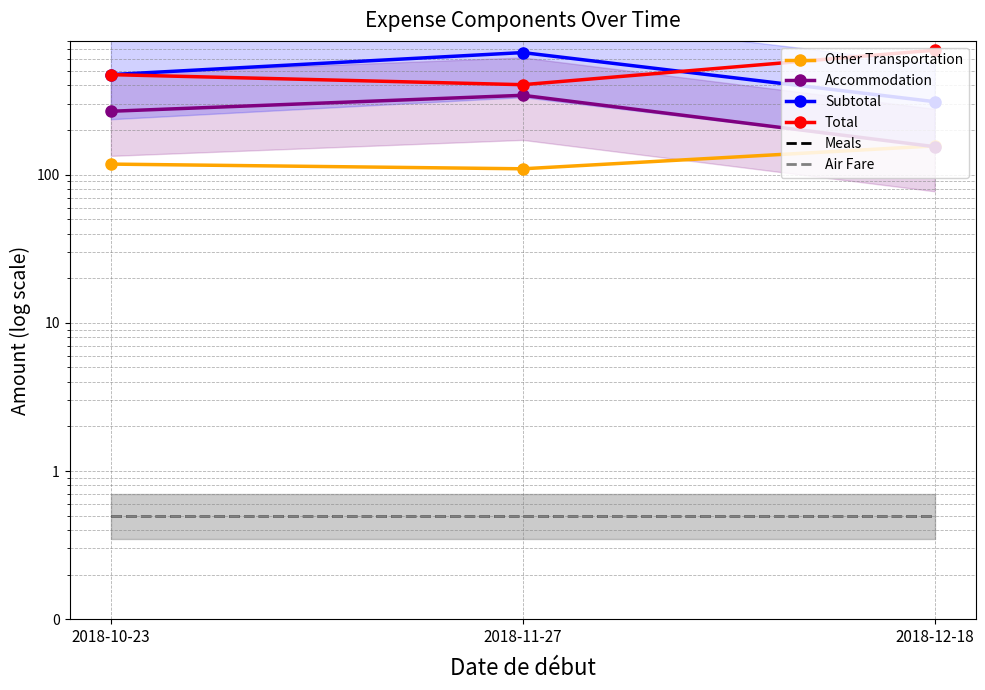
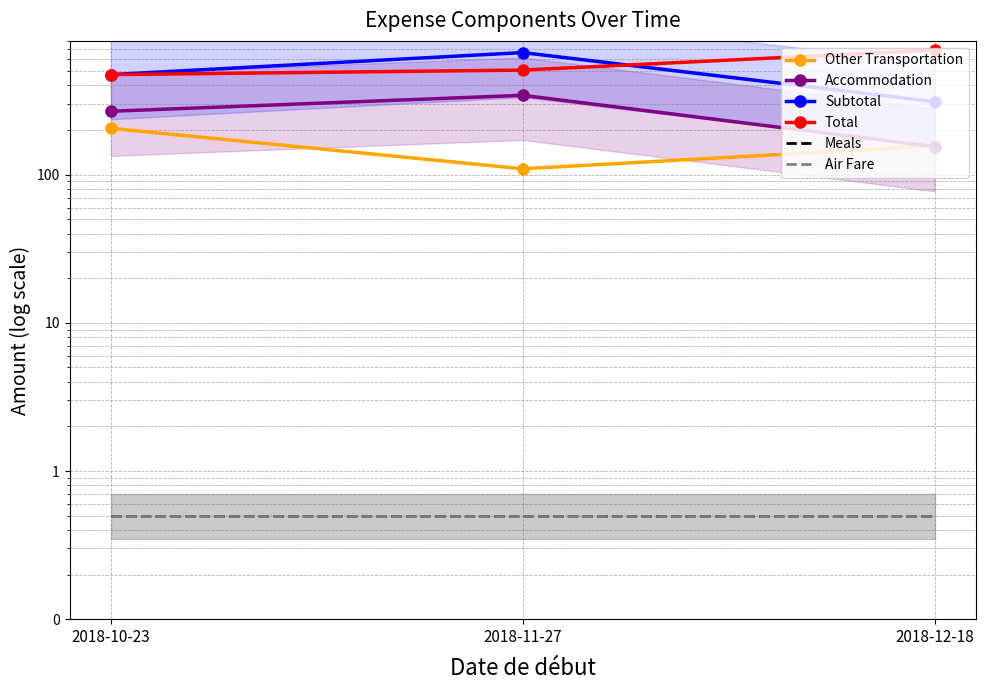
  {
    "Other Transportation": {
-     "2018-10-23": 120,
+     "2018-10-23": 210,
      "2018-11-27": 110
    },
    "Total": {
-     "2018-11-27": 410
+     "2018-11-27": 510
    },
    "Air Fare": {
      "2018-10-23": 0.50,
      "2018-11-27": 0.50,
      "2018-12-18": 0.50
    }
  }
